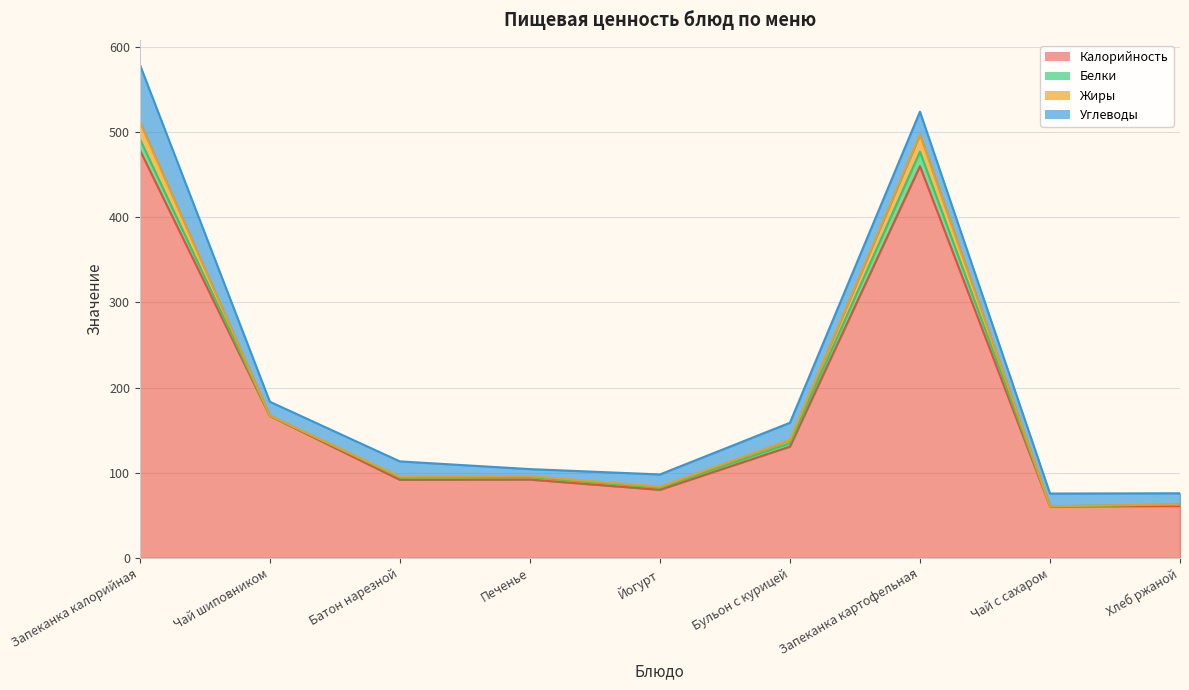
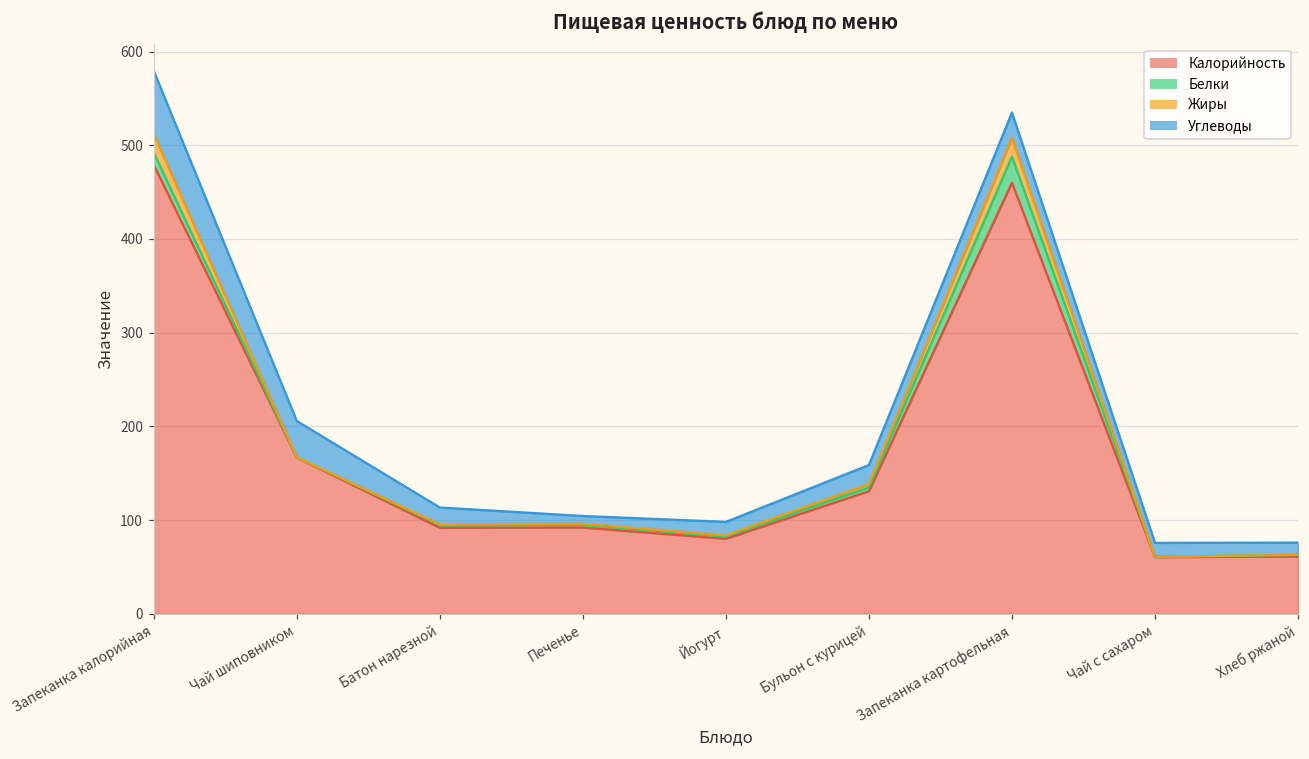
  {
    "Калорийность": {
      "Запеканка калорийная": 480,
      "Печенье": 90,
      "Бульон с курицей": 130,
      "Запеканка картофельная": 460
    },
    "Белки": {
      "Запеканка калорийная": 10,
      "Бульон с курицей": 0,
-     "Запеканка картофельная": 20
+     "Запеканка картофельная": 30
    },
    "Жиры": {
      "Запеканка калорийная": 20,
      "Бульон с курицей": 0,
      "Запеканка картофельная": 20
    },
    "Углеводы": {
      "Запеканка калорийная": 70,
-     "Чай шиповником": 20,
+     "Чай шиповником": 40,
      "Батон нарезной": 20,
      "Печенье": 10,
      "Йогурт": 10,
      "Бульон с курицей": 20,
      "Запеканка картофельная": 30,
      "Чай с сахаром": 10,
      "Хлеб ржаной": 10
    }
  }
